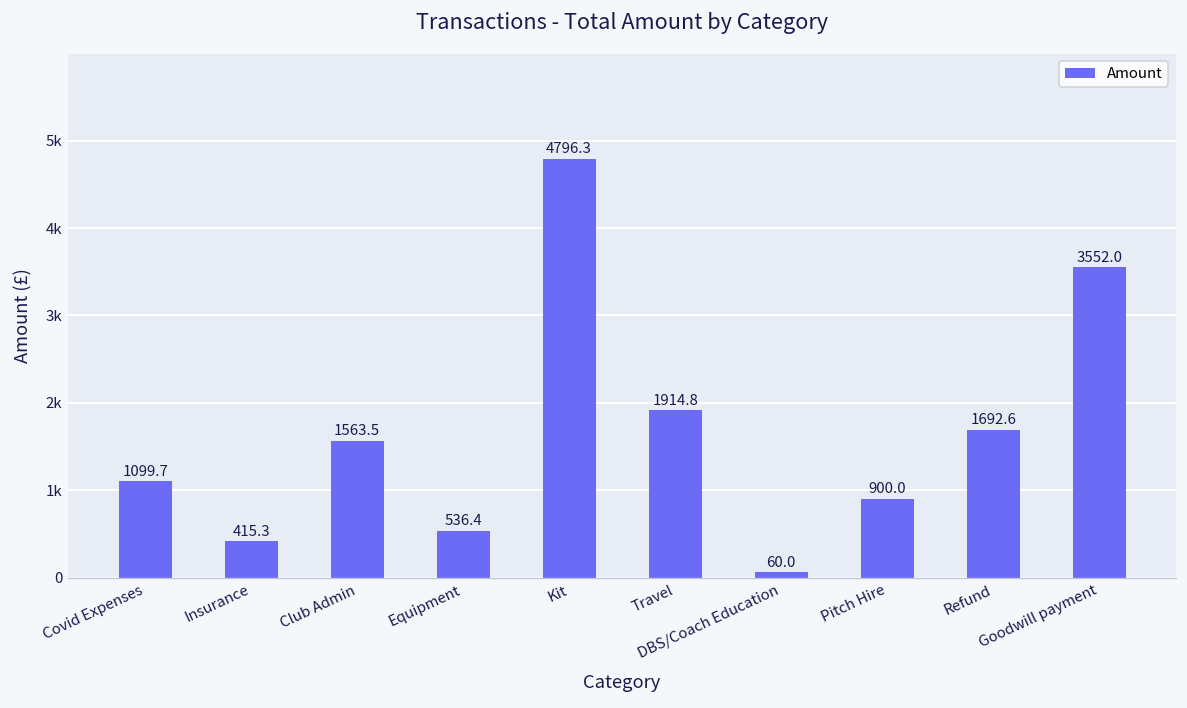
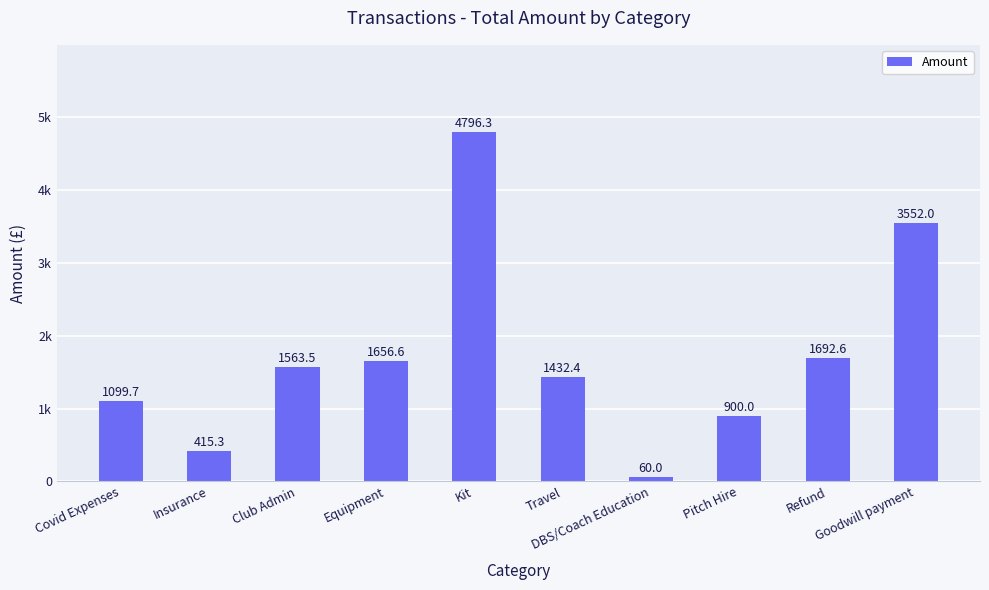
  {
    "Covid Expenses": 1099.7,
    "Insurance": 415.3,
    "Club Admin": 1563.5,
-   "Equipment": 536.4,
+   "Equipment": 1656.6,
    "Kit": 4796.3,
-   "Travel": 1914.8,
+   "Travel": 1432.4,
    "DBS/Coach Education": 60.0,
    "Pitch Hire": 900.0,
    "Refund": 1692.6,
    "Goodwill payment": 3552.0
  }
